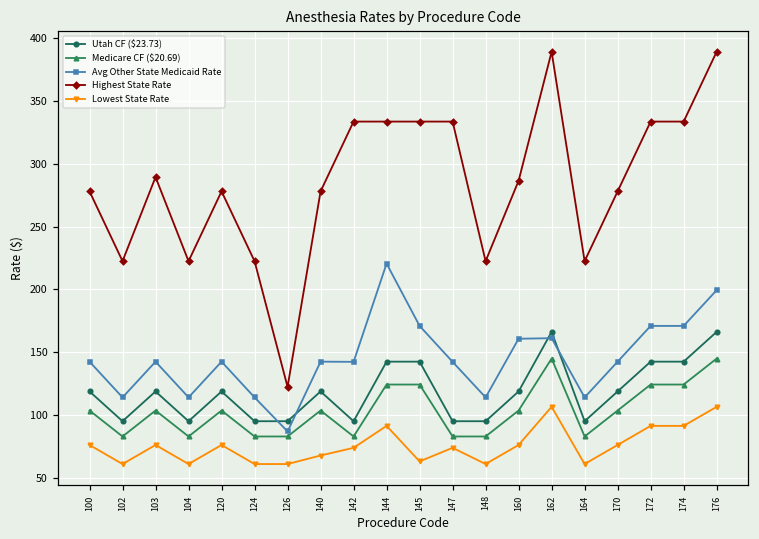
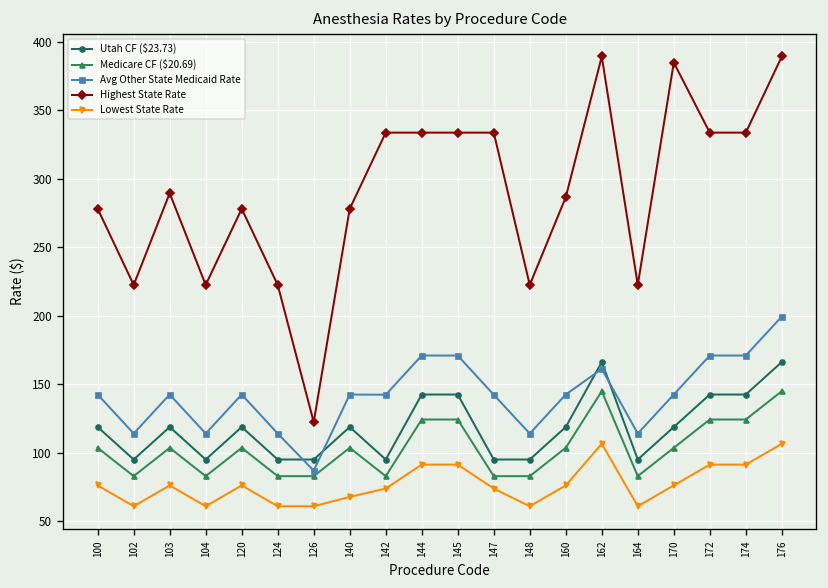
  {
    "Avg Other State Medicaid Rate": {
      "100": 142,
      "102": 114,
      "103": 142,
      "104": 114,
      "120": 142,
      "124": 114,
      "126": 87,
      "140": 142,
      "142": 142,
-     "144": 221,
+     "144": 171,
      "145": 171,
      "147": 142,
      "148": 114,
-     "160": 161,
+     "160": 142,
      "162": 161,
      "164": 114,
      "170": 142,
      "172": 171,
      "174": 171,
      "176": 199
    },
    "Highest State Rate": {
      "100": 278,
      "102": 222,
      "103": 289,
      "104": 222,
      "120": 278,
      "124": 222,
      "126": 122,
      "140": 278,
      "142": 334,
      "144": 334,
      "145": 334,
      "147": 334,
      "148": 222,
      "160": 287,
      "162": 389,
      "164": 222,
-     "170": 278,
+     "170": 385,
      "172": 334,
      "174": 334,
      "176": 389
    },
    "Lowest State Rate": {
      "100": 76,
      "102": 61,
      "103": 76,
      "104": 61,
      "120": 76,
      "124": 61,
      "126": 61,
      "140": 68,
      "142": 74,
      "144": 91,
-     "145": 63,
+     "145": 91,
      "147": 74,
      "148": 61,
      "160": 76,
      "162": 106,
      "164": 61,
      "170": 76,
      "172": 91,
      "174": 91,
      "176": 106
    }
  }
